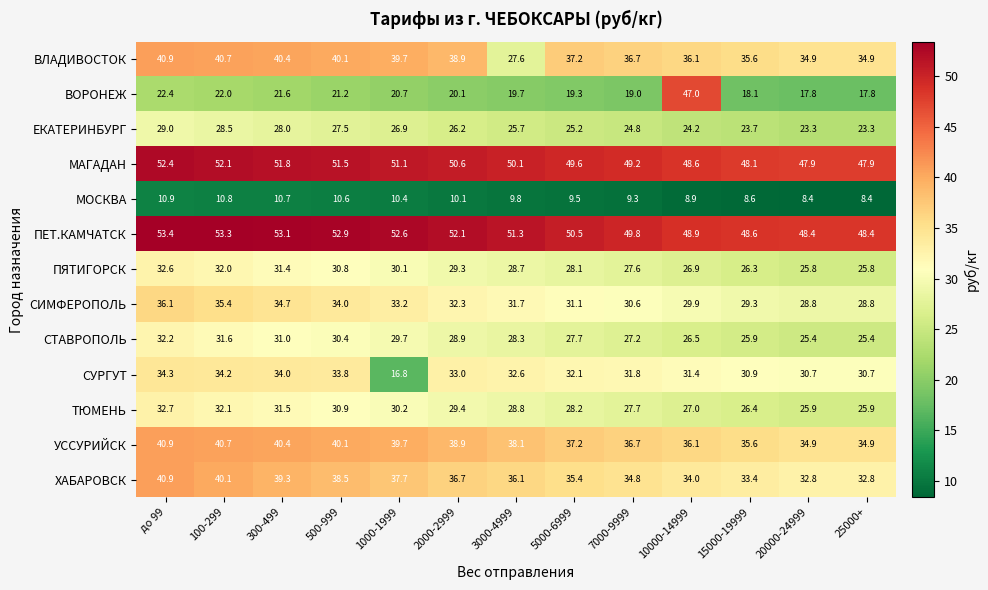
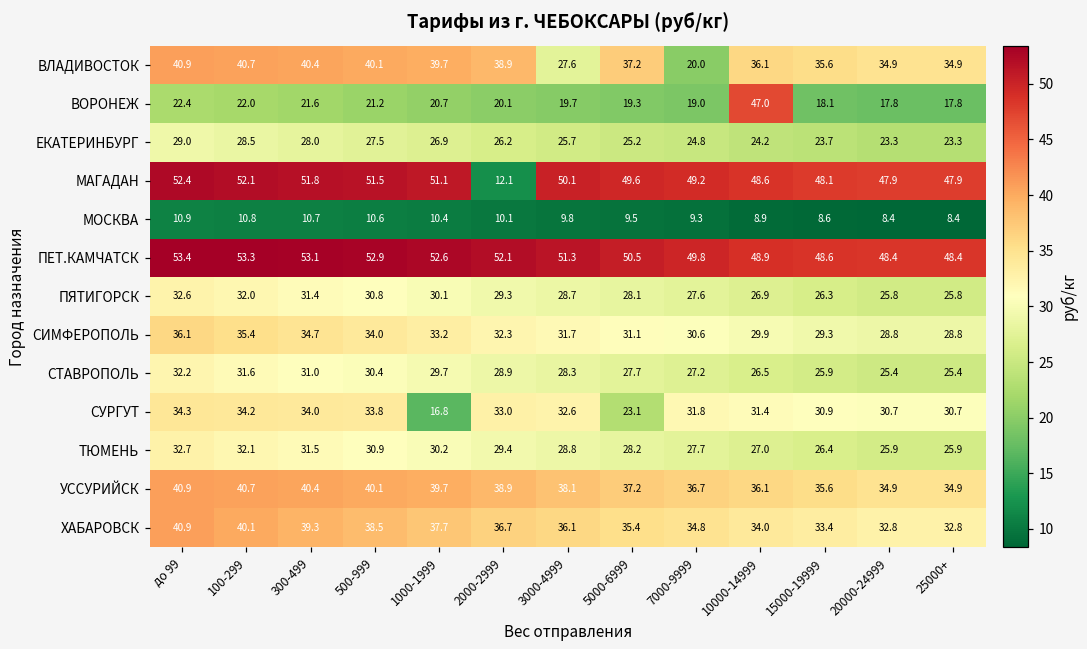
  {
    "ВЛАДИВОСТОК": {
      "до 99": 40.9,
      "100-299": 40.7,
      "300-499": 40.4,
      "500-999": 40.1,
      "1000-1999": 39.7,
      "2000-2999": 38.9,
      "3000-4999": 27.6,
      "5000-6999": 37.2,
-     "7000-9999": 36.7,
+     "7000-9999": 20.0,
      "10000-14999": 36.1,
      "15000-19999": 35.6,
      "20000-24999": 34.9,
      "25000+": 34.9
    },
    "ВОРОНЕЖ": {
      "до 99": 22.4,
      "100-299": 22.0,
      "300-499": 21.6,
      "500-999": 21.2,
      "1000-1999": 20.7,
      "2000-2999": 20.1,
      "3000-4999": 19.7,
      "5000-6999": 19.3,
      "7000-9999": 19.0,
      "10000-14999": 47.0,
      "15000-19999": 18.1,
      "20000-24999": 17.8,
      "25000+": 17.8
    },
    "ЕКАТЕРИНБУРГ": {
      "до 99": 29.0,
      "100-299": 28.5,
      "300-499": 28.0,
      "500-999": 27.5,
      "1000-1999": 26.9,
      "2000-2999": 26.2,
      "3000-4999": 25.7,
      "5000-6999": 25.2,
      "7000-9999": 24.8,
      "10000-14999": 24.2,
      "15000-19999": 23.7,
      "20000-24999": 23.3,
      "25000+": 23.3
    },
    "МАГАДАН": {
      "до 99": 52.4,
      "100-299": 52.1,
      "300-499": 51.8,
      "500-999": 51.5,
      "1000-1999": 51.1,
-     "2000-2999": 50.6,
+     "2000-2999": 12.1,
      "3000-4999": 50.1,
      "5000-6999": 49.6,
      "7000-9999": 49.2,
      "10000-14999": 48.6,
      "15000-19999": 48.1,
      "20000-24999": 47.9,
      "25000+": 47.9
    },
    "МОСКВА": {
      "до 99": 10.9,
      "100-299": 10.8,
      "300-499": 10.7,
      "500-999": 10.6,
      "1000-1999": 10.4,
      "2000-2999": 10.1,
      "3000-4999": 9.8,
      "5000-6999": 9.5,
      "7000-9999": 9.3,
      "10000-14999": 8.9,
      "15000-19999": 8.6,
      "20000-24999": 8.4,
      "25000+": 8.4
    },
    "ПЕТ.КАМЧАТСК": {
      "до 99": 53.4,
      "100-299": 53.3,
      "300-499": 53.1,
      "500-999": 52.9,
      "1000-1999": 52.6,
      "2000-2999": 52.1,
      "3000-4999": 51.3,
      "5000-6999": 50.5,
      "7000-9999": 49.8,
      "10000-14999": 48.9,
      "15000-19999": 48.6,
      "20000-24999": 48.4,
      "25000+": 48.4
    },
    "ПЯТИГОРСК": {
      "до 99": 32.6,
      "100-299": 32.0,
      "300-499": 31.4,
      "500-999": 30.8,
      "1000-1999": 30.1,
      "2000-2999": 29.3,
      "3000-4999": 28.7,
      "5000-6999": 28.1,
      "7000-9999": 27.6,
      "10000-14999": 26.9,
      "15000-19999": 26.3,
      "20000-24999": 25.8,
      "25000+": 25.8
    },
    "СИМФЕРОПОЛЬ": {
      "до 99": 36.1,
      "100-299": 35.4,
      "300-499": 34.7,
      "500-999": 34.0,
      "1000-1999": 33.2,
      "2000-2999": 32.3,
      "3000-4999": 31.7,
      "5000-6999": 31.1,
      "7000-9999": 30.6,
      "10000-14999": 29.9,
      "15000-19999": 29.3,
      "20000-24999": 28.8,
      "25000+": 28.8
    },
    "СТАВРОПОЛЬ": {
      "до 99": 32.2,
      "100-299": 31.6,
      "300-499": 31.0,
      "500-999": 30.4,
      "1000-1999": 29.7,
      "2000-2999": 28.9,
      "3000-4999": 28.3,
      "5000-6999": 27.7,
      "7000-9999": 27.2,
      "10000-14999": 26.5,
      "15000-19999": 25.9,
      "20000-24999": 25.4,
      "25000+": 25.4
    },
    "СУРГУТ": {
      "до 99": 34.3,
      "100-299": 34.2,
      "300-499": 34.0,
      "500-999": 33.8,
      "1000-1999": 16.8,
      "2000-2999": 33.0,
      "3000-4999": 32.6,
-     "5000-6999": 32.1,
+     "5000-6999": 23.1,
      "7000-9999": 31.8,
      "10000-14999": 31.4,
      "15000-19999": 30.9,
      "20000-24999": 30.7,
      "25000+": 30.7
    },
    "ТЮМЕНЬ": {
      "до 99": 32.7,
      "100-299": 32.1,
      "300-499": 31.5,
      "500-999": 30.9,
      "1000-1999": 30.2,
      "2000-2999": 29.4,
      "3000-4999": 28.8,
      "5000-6999": 28.2,
      "7000-9999": 27.7,
      "10000-14999": 27.0,
      "15000-19999": 26.4,
      "20000-24999": 25.9,
      "25000+": 25.9
    },
    "УССУРИЙСК": {
      "до 99": 40.9,
      "100-299": 40.7,
      "300-499": 40.4,
      "500-999": 40.1,
      "1000-1999": 39.7,
      "2000-2999": 38.9,
      "3000-4999": 38.1,
      "5000-6999": 37.2,
      "7000-9999": 36.7,
      "10000-14999": 36.1,
      "15000-19999": 35.6,
      "20000-24999": 34.9,
      "25000+": 34.9
    },
    "ХАБАРОВСК": {
      "до 99": 40.9,
      "100-299": 40.1,
      "300-499": 39.3,
      "500-999": 38.5,
      "1000-1999": 37.7,
      "2000-2999": 36.7,
      "3000-4999": 36.1,
      "5000-6999": 35.4,
      "7000-9999": 34.8,
      "10000-14999": 34.0,
      "15000-19999": 33.4,
      "20000-24999": 32.8,
      "25000+": 32.8
    }
  }
